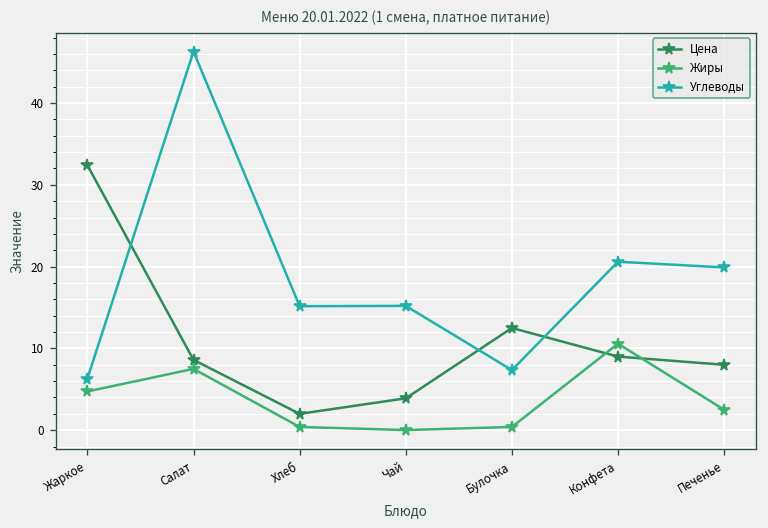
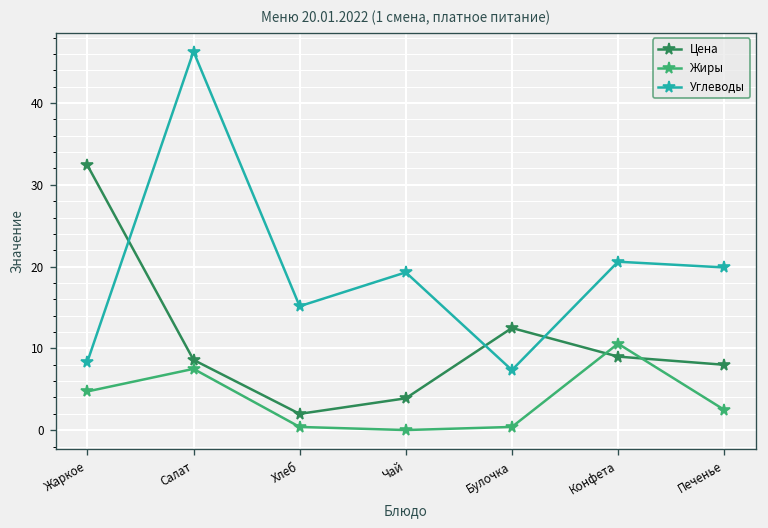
  {
    "Углеводы": {
-     "Жаркое": 6,
+     "Жаркое": 8,
      "Салат": 46,
      "Хлеб": 15,
-     "Чай": 15,
+     "Чай": 19,
      "Булочка": 7,
      "Конфета": 21,
      "Печенье": 20
    }
  }
